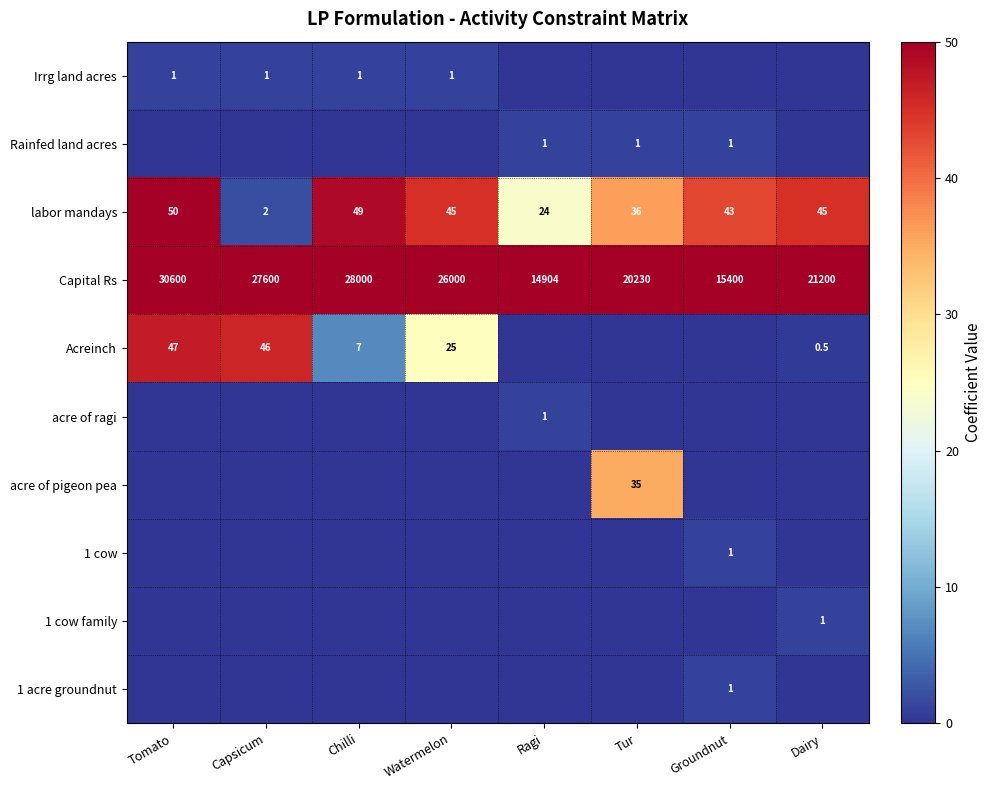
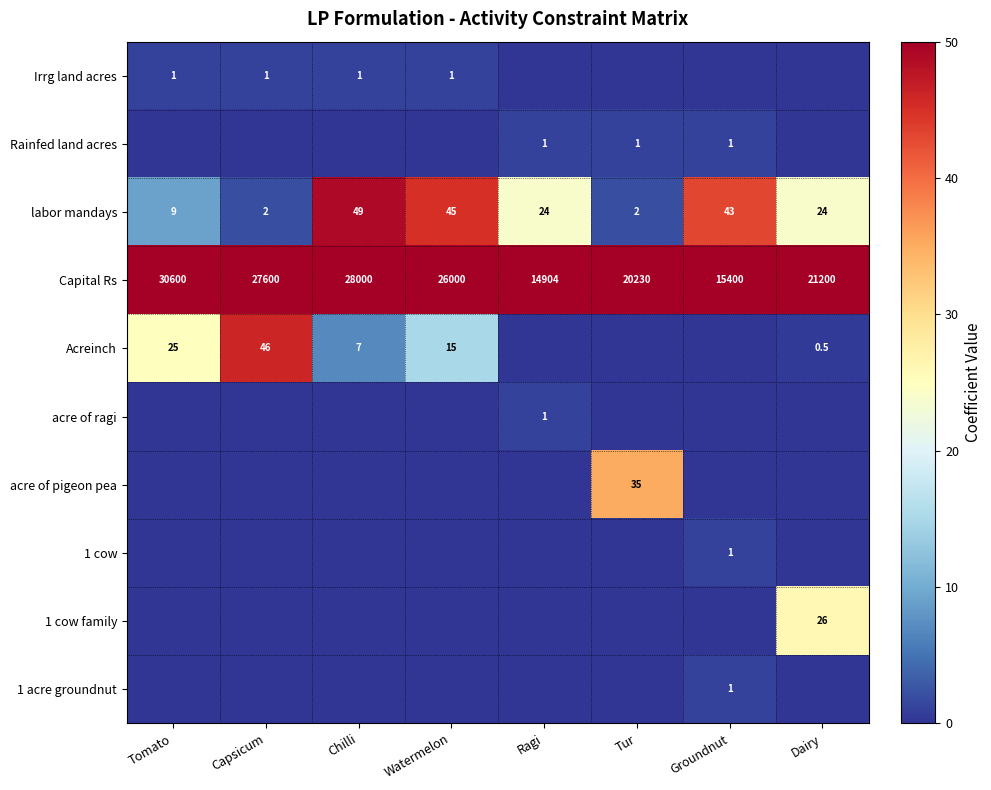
  {
    "Irrg land acres": {
      "Tomato": 1,
      "Capsicum": 1,
      "Chilli": 1,
      "Watermelon": 1
    },
    "Rainfed land acres": {
      "Ragi": 1,
      "Tur": 1,
      "Groundnut": 1
    },
    "labor mandays": {
-     "Tomato": 50,
+     "Tomato": 9,
      "Capsicum": 2,
      "Chilli": 49,
      "Watermelon": 45,
      "Ragi": 24,
-     "Tur": 36,
+     "Tur": 2,
      "Groundnut": 43,
-     "Dairy": 45
+     "Dairy": 24
    },
    "Capital Rs": {
      "Tomato": 30600,
      "Capsicum": 27600,
      "Chilli": 28000,
      "Watermelon": 26000,
      "Ragi": 14904,
      "Tur": 20230,
      "Groundnut": 15400,
      "Dairy": 21200
    },
    "Acreinch": {
-     "Tomato": 47,
+     "Tomato": 25,
      "Capsicum": 46,
      "Chilli": 7,
-     "Watermelon": 25,
+     "Watermelon": 15,
      "Dairy": 0.5
    },
    "acre of ragi": {
      "Ragi": 1
    },
    "acre of pigeon pea": {
      "Tur": 35
    },
    "1 cow": {
      "Groundnut": 1
    },
    "1 cow family": {
-     "Dairy": 1
+     "Dairy": 26
    },
    "1 acre groundnut": {
      "Groundnut": 1
    }
  }
